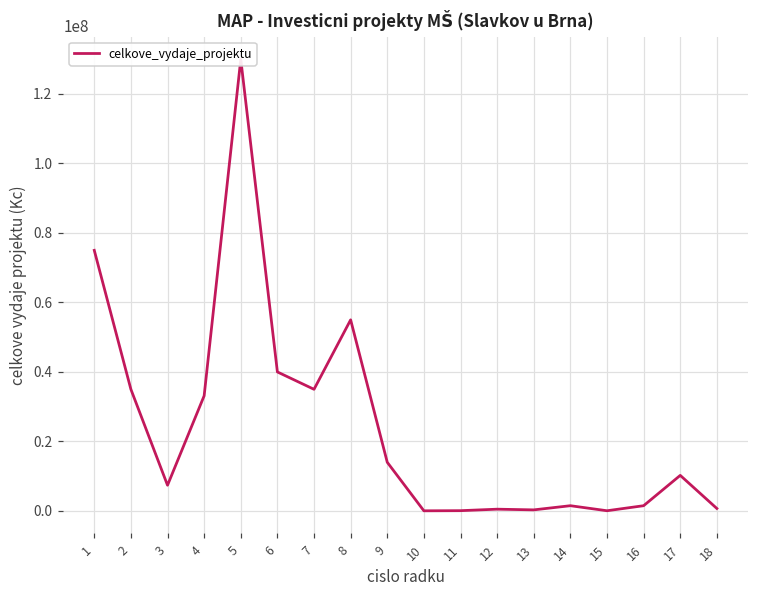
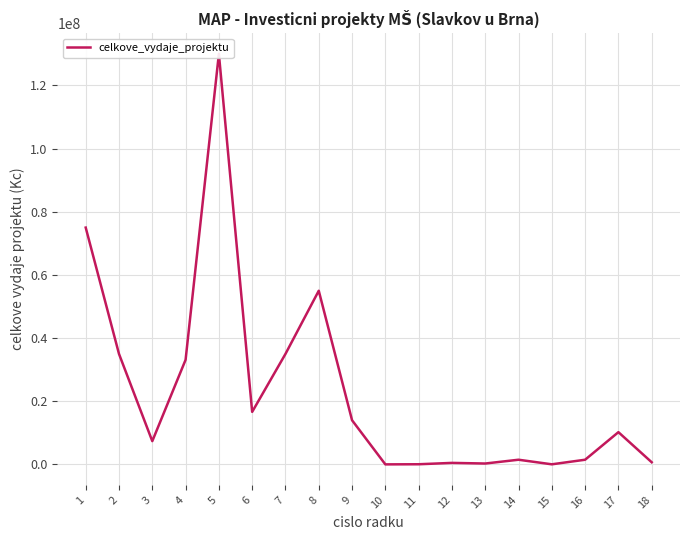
  {
    "1": 75000000,
    "2": 35000000,
    "3": 7000000,
    "4": 33000000,
-   "6": 40000000,
+   "6": 17000000,
    "7": 35000000,
    "8": 55000000,
    "9": 14000000,
    "10": 0,
    "11": 0,
    "12": 1000000,
    "13": 0,
    "14": 2000000,
    "15": 0,
    "16": 2000000,
    "17": 10000000,
    "18": 1000000
  }
